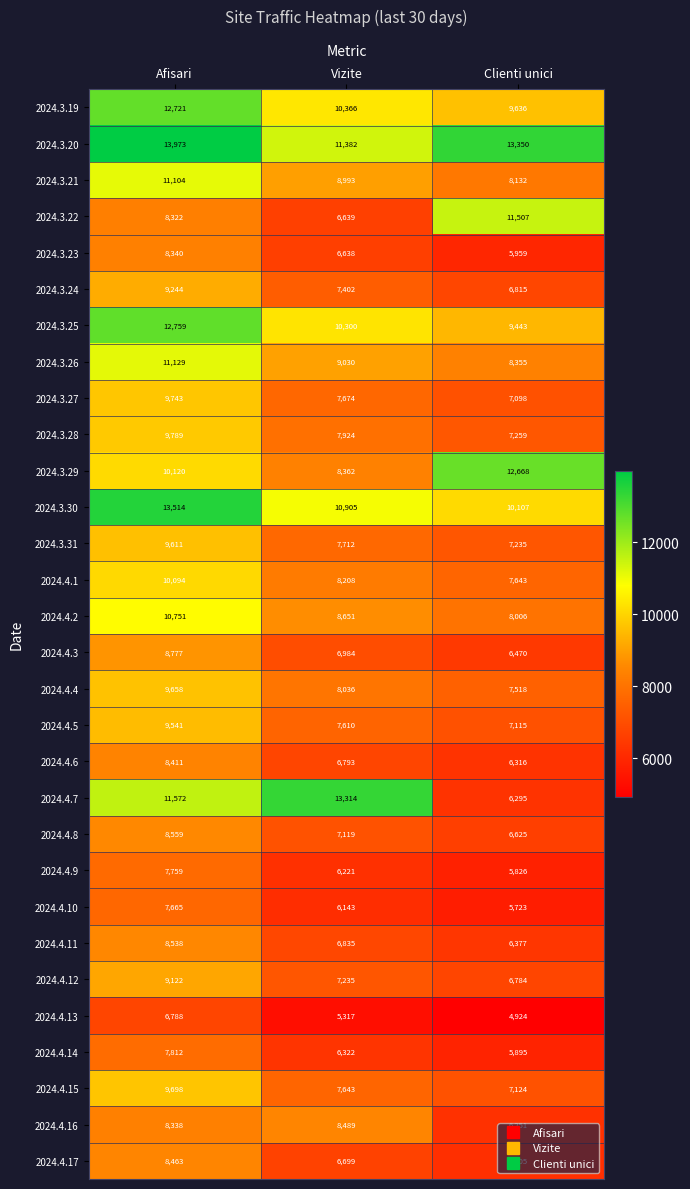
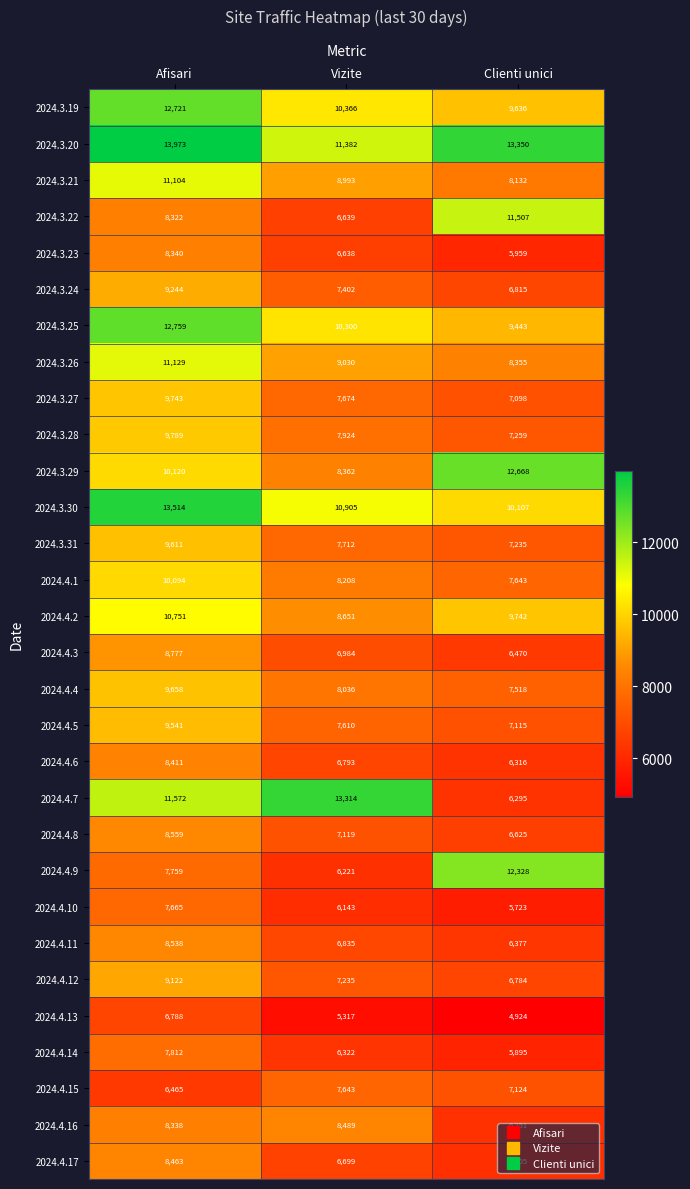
  {
    "2024.3.19": {
      "Afisari": "12,721",
      "Vizite": "10,366",
      "Clienti unici": "9,636"
    },
    "2024.3.20": {
      "Afisari": "13,973",
      "Vizite": "11,382",
      "Clienti unici": "13,350"
    },
    "2024.3.21": {
      "Afisari": "11,104",
      "Vizite": "8,993",
      "Clienti unici": "8,132"
    },
    "2024.3.22": {
      "Afisari": "8,322",
      "Vizite": "6,639",
      "Clienti unici": "11,507"
    },
    "2024.3.23": {
      "Afisari": "8,340",
      "Vizite": "6,638",
      "Clienti unici": "5,959"
    },
    "2024.3.24": {
      "Afisari": "9,244",
      "Vizite": "7,402",
      "Clienti unici": "6,815"
    },
    "2024.3.25": {
      "Afisari": "12,759",
      "Vizite": "10,300",
      "Clienti unici": "9,443"
    },
    "2024.3.26": {
      "Afisari": "11,129",
      "Vizite": "9,030",
      "Clienti unici": "8,355"
    },
    "2024.3.27": {
      "Afisari": "9,743",
      "Vizite": "7,674",
      "Clienti unici": "7,098"
    },
    "2024.3.28": {
      "Afisari": "9,789",
      "Vizite": "7,924",
      "Clienti unici": "7,259"
    },
    "2024.3.29": {
      "Afisari": "10,120",
      "Vizite": "8,362",
      "Clienti unici": "12,668"
    },
    "2024.3.30": {
      "Afisari": "13,514",
      "Vizite": "10,905",
      "Clienti unici": "10,107"
    },
    "2024.3.31": {
      "Afisari": "9,611",
      "Vizite": "7,712",
      "Clienti unici": "7,235"
    },
    "2024.4.1": {
      "Afisari": "10,094",
      "Vizite": "8,208",
      "Clienti unici": "7,643"
    },
    "2024.4.2": {
      "Afisari": "10,751",
      "Vizite": "8,651",
-     "Clienti unici": "8,006"
+     "Clienti unici": "9,742"
    },
    "2024.4.3": {
      "Afisari": "8,777",
      "Vizite": "6,984",
      "Clienti unici": "6,470"
    },
    "2024.4.4": {
      "Afisari": "9,658",
      "Vizite": "8,036",
      "Clienti unici": "7,518"
    },
    "2024.4.5": {
      "Afisari": "9,541",
      "Vizite": "7,610",
      "Clienti unici": "7,115"
    },
    "2024.4.6": {
      "Afisari": "8,411",
      "Vizite": "6,793",
      "Clienti unici": "6,316"
    },
    "2024.4.7": {
      "Afisari": "11,572",
      "Vizite": "13,314",
      "Clienti unici": "6,295"
    },
    "2024.4.8": {
      "Afisari": "8,559",
      "Vizite": "7,119",
      "Clienti unici": "6,625"
    },
    "2024.4.9": {
      "Afisari": "7,759",
      "Vizite": "6,221",
-     "Clienti unici": "5,826"
+     "Clienti unici": "12,328"
    },
    "2024.4.10": {
      "Afisari": "7,665",
      "Vizite": "6,143",
      "Clienti unici": "5,723"
    },
    "2024.4.11": {
      "Afisari": "8,538",
      "Vizite": "6,835",
      "Clienti unici": "6,377"
    },
    "2024.4.12": {
      "Afisari": "9,122",
      "Vizite": "7,235",
      "Clienti unici": "6,784"
    },
    "2024.4.13": {
      "Afisari": "6,788",
      "Vizite": "5,317",
      "Clienti unici": "4,924"
    },
    "2024.4.14": {
      "Afisari": "7,812",
      "Vizite": "6,322",
      "Clienti unici": "5,895"
    },
    "2024.4.15": {
-     "Afisari": "9,698",
+     "Afisari": "6,465",
      "Vizite": "7,643",
      "Clienti unici": "7,124"
    },
    "2024.4.16": {
      "Afisari": "8,338",
      "Vizite": "8,489"
    },
    "2024.4.17": {
      "Afisari": "8,463",
      "Vizite": "6,699"
    }
  }
